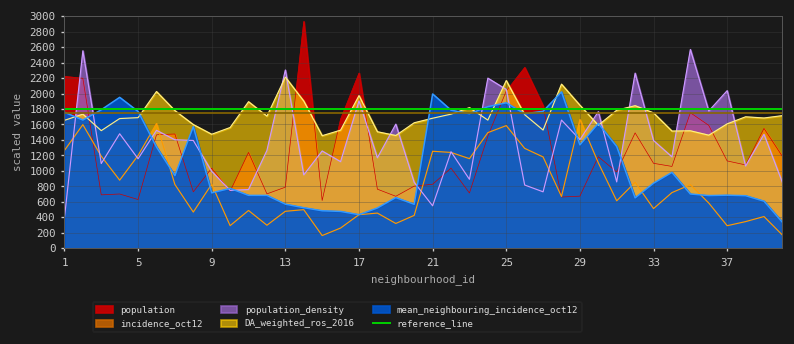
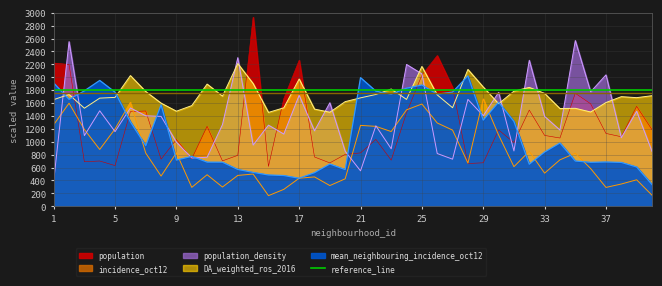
  {
    "population": {
      "1": 2200,
      "5": 600,
      "9": 1000,
      "13": 800,
      "17": 2300,
      "21": 800,
      "29": 700,
      "33": 1100,
      "37": 1100
    },
    "incidence_oct12": {
      "1": 1300,
      "5": 1200,
      "9": 800,
      "13": 500,
      "21": 1300,
      "25": 1600,
      "29": 1700,
      "33": 500,
      "37": 300
    },
    "population_density": {
      "1": 400,
      "5": 1200,
      "9": 1000,
      "13": 2300,
-     "17": 1900,
+     "17": 1700,
      "21": 500,
      "29": 1400,
      "33": 1400,
      "37": 2000
    },
    "DA_weighted_ros_2016": {
      "1": 1700,
      "5": 1700,
      "9": 1500,
      "13": 2200,
      "17": 2000,
      "21": 1700,
      "25": 2200,
      "29": 1800,
      "33": 1700,
      "37": 1600
    },
    "mean_neighbouring_incidence_oct12": {
-     "1": 1800,
+     "1": 1900,
      "5": 1800,
      "9": 700,
      "13": 600,
      "21": 2000,
      "25": 1900,
      "29": 1300,
      "33": 800,
      "37": 700
    }
  }
